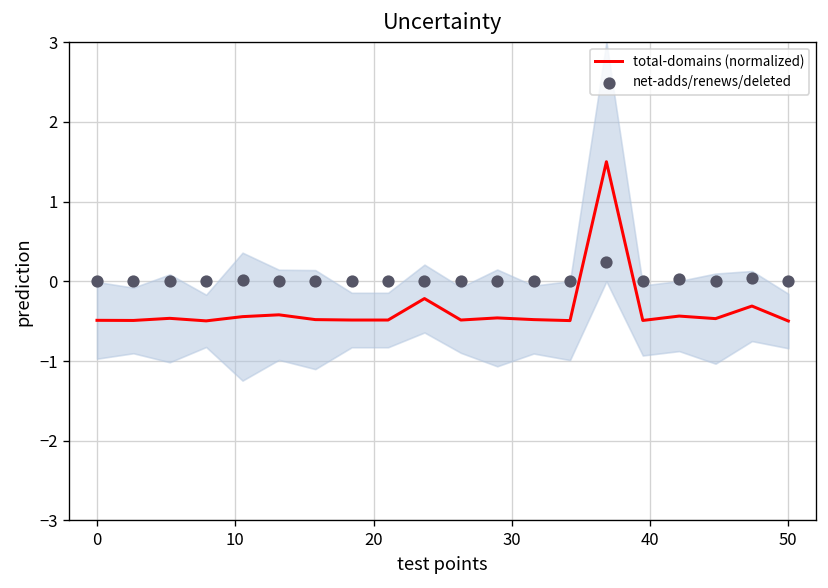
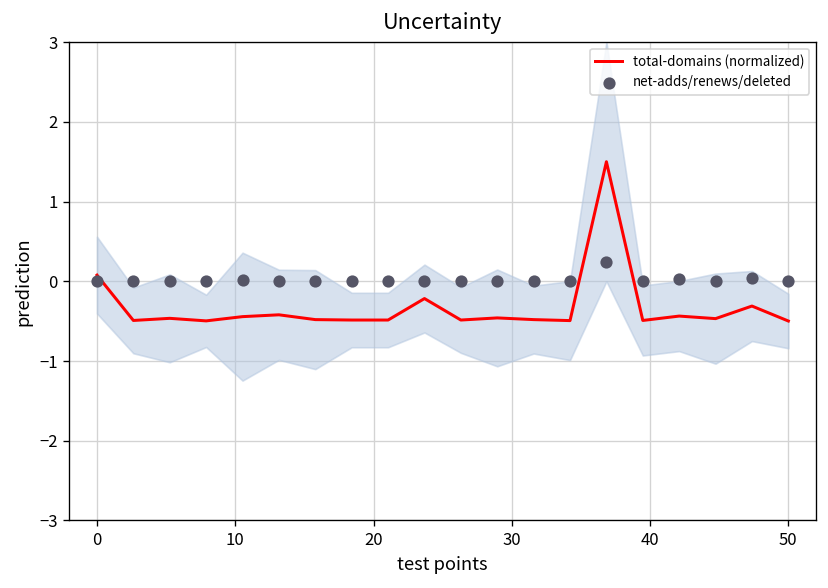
  {
    "total-domains (normalized)": {
-     "0": -0.5,
+     "0": 0.1,
      "50": -0.5
    }
  }
